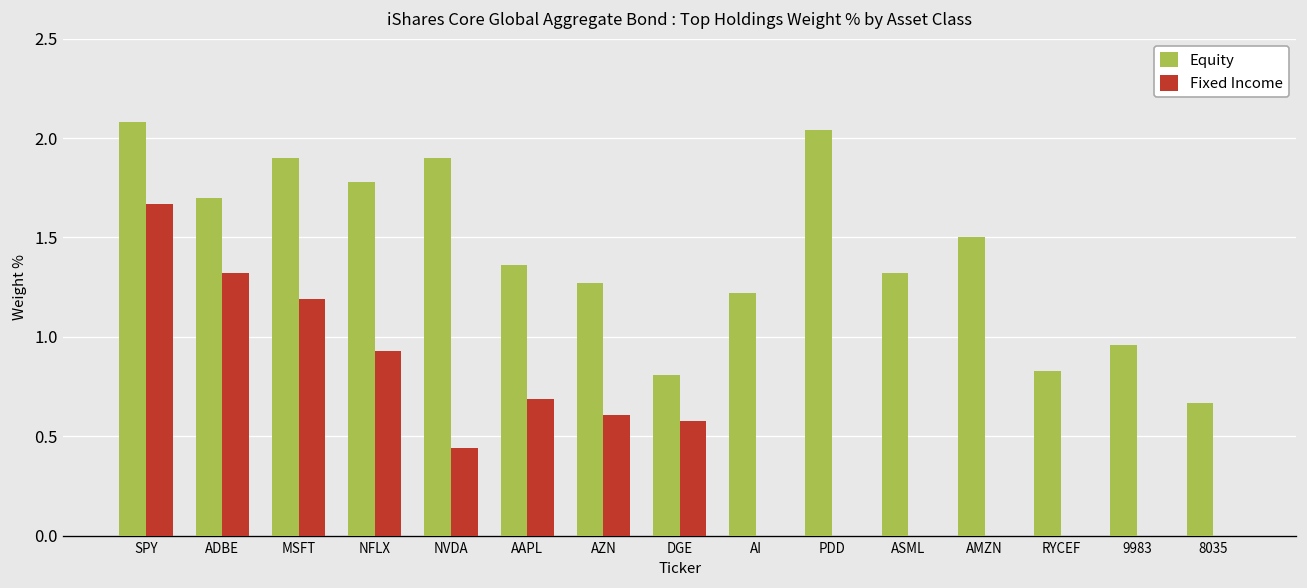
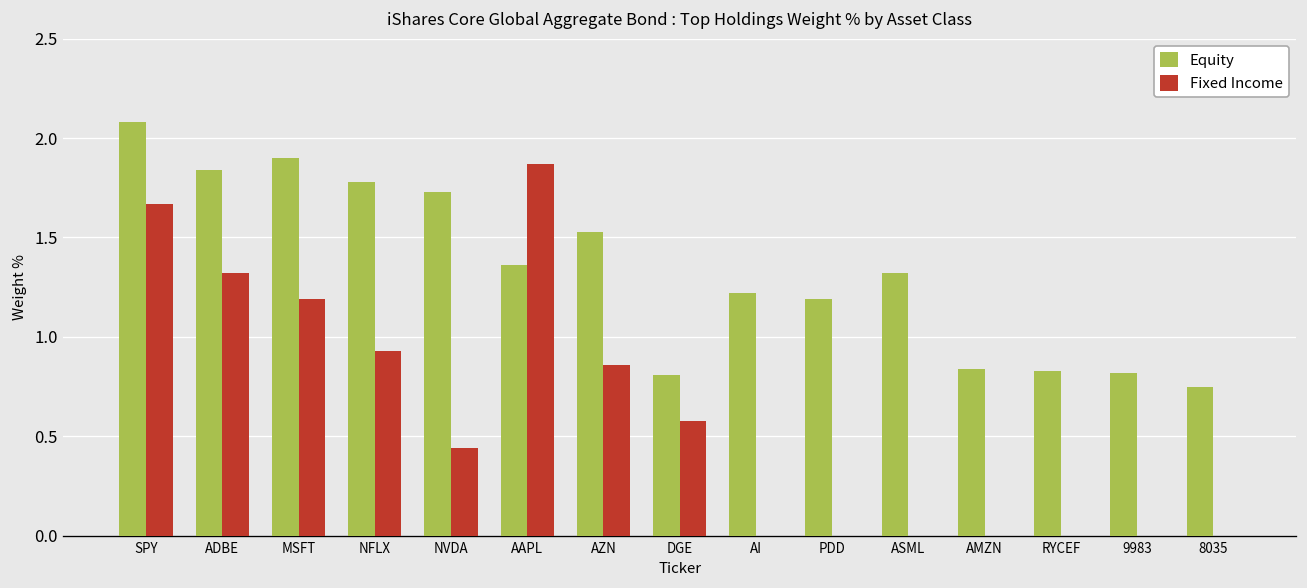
  {
    "Equity": {
      "SPY": 2.08,
-     "ADBE": 1.70,
+     "ADBE": 1.84,
      "MSFT": 1.90,
      "NFLX": 1.78,
-     "NVDA": 1.90,
+     "NVDA": 1.73,
      "AAPL": 1.36,
-     "AZN": 1.27,
+     "AZN": 1.53,
      "DGE": 0.81,
      "AI": 1.22,
-     "PDD": 2.04,
+     "PDD": 1.19,
      "ASML": 1.32,
-     "AMZN": 1.50,
+     "AMZN": 0.84,
      "RYCEF": 0.83,
-     "9983": 0.96,
-     "8035": 0.67
+     "9983": 0.82,
+     "8035": 0.75
    },
    "Fixed Income": {
      "SPY": 1.67,
      "ADBE": 1.32,
      "MSFT": 1.19,
      "NFLX": 0.93,
      "NVDA": 0.44,
-     "AAPL": 0.69,
-     "AZN": 0.61,
+     "AAPL": 1.87,
+     "AZN": 0.86,
      "DGE": 0.58,
      "AI": 0.00,
      "PDD": 0.00,
      "ASML": 0.00,
      "AMZN": 0.00,
      "RYCEF": 0.00,
      "9983": 0.00,
      "8035": 0.00
    }
  }
